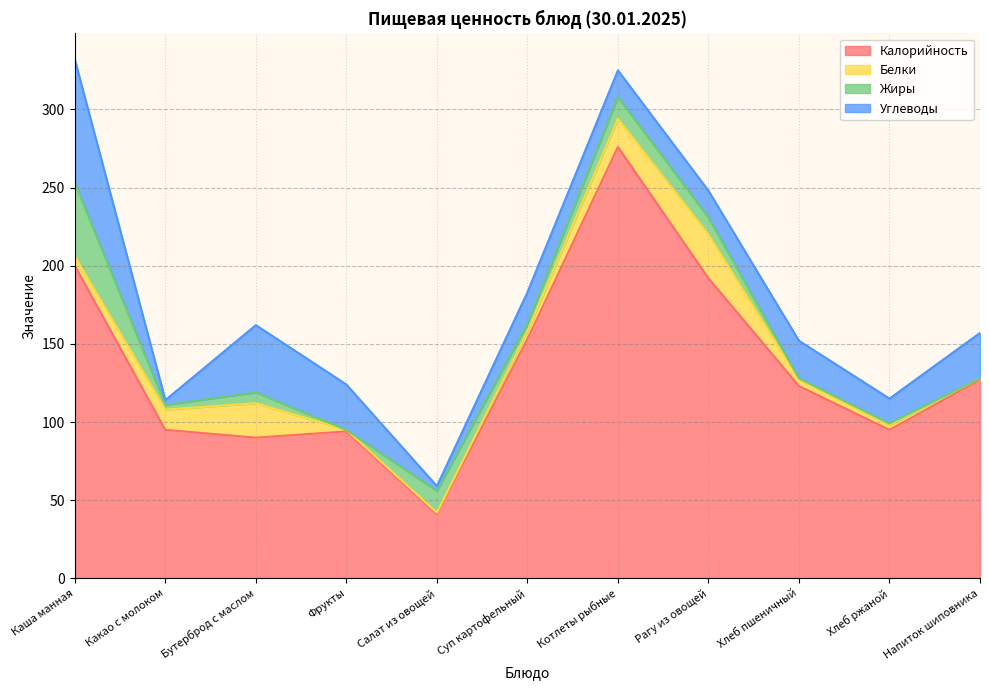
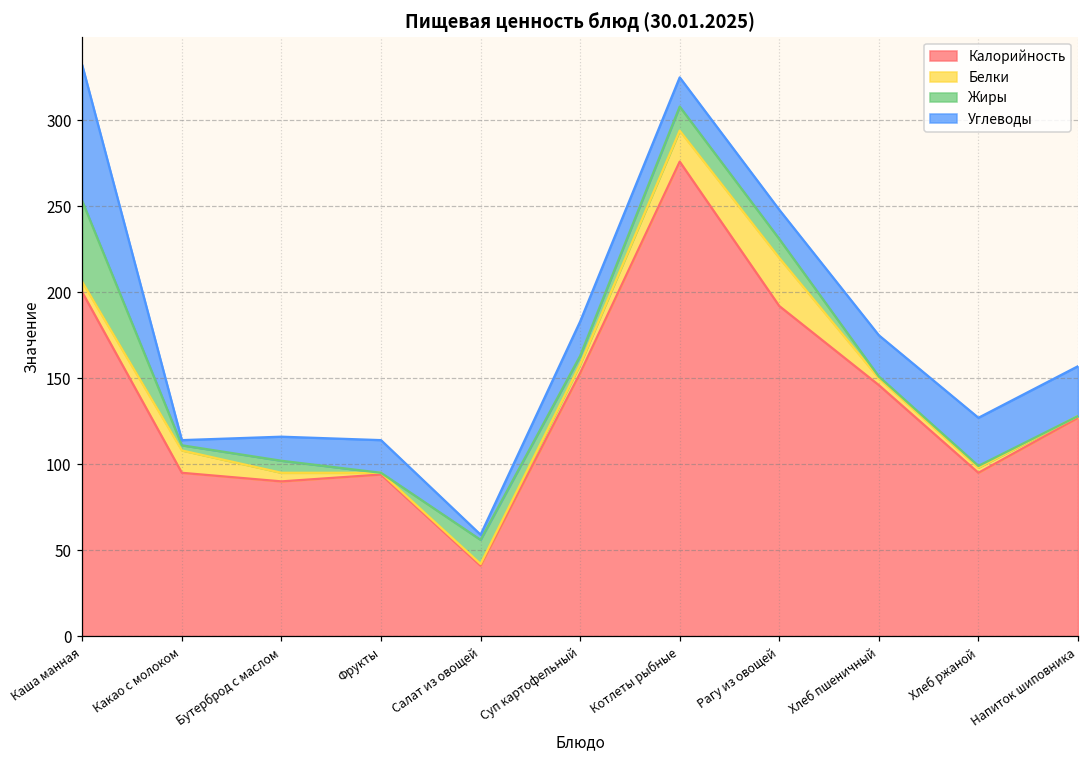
  {
    "Калорийность": {
      "Каша манная": 200,
      "Какао с молоком": 95,
      "Бутерброд с маслом": 90,
      "Суп картофельный": 153,
      "Котлеты рыбные": 276,
      "Рагу из овощей": 192,
-     "Хлеб пшеничный": 123,
+     "Хлеб пшеничный": 146,
      "Хлеб ржаной": 95
    },
    "Белки": {
      "Каша манная": 6,
      "Какао с молоком": 13,
-     "Бутерброд с маслом": 22,
+     "Бутерброд с маслом": 5,
      "Суп картофельный": 5,
      "Котлеты рыбные": 18,
      "Рагу из овощей": 28
    },
    "Жиры": {
      "Каша манная": 47,
      "Какао с молоком": 3,
      "Бутерброд с маслом": 7,
      "Салат из овощей": 14,
      "Суп картофельный": 5,
      "Котлеты рыбные": 14,
      "Рагу из овощей": 11
    },
    "Углеводы": {
      "Каша манная": 79,
      "Какао с молоком": 3,
-     "Бутерброд с маслом": 43,
-     "Фрукты": 29,
+     "Бутерброд с маслом": 14,
+     "Фрукты": 19,
      "Салат из овощей": 3,
      "Суп картофельный": 20,
      "Котлеты рыбные": 17,
      "Рагу из овощей": 17,
      "Хлеб пшеничный": 24,
-     "Хлеб ржаной": 16,
+     "Хлеб ржаной": 28,
      "Напиток шиповника": 29
    }
  }
